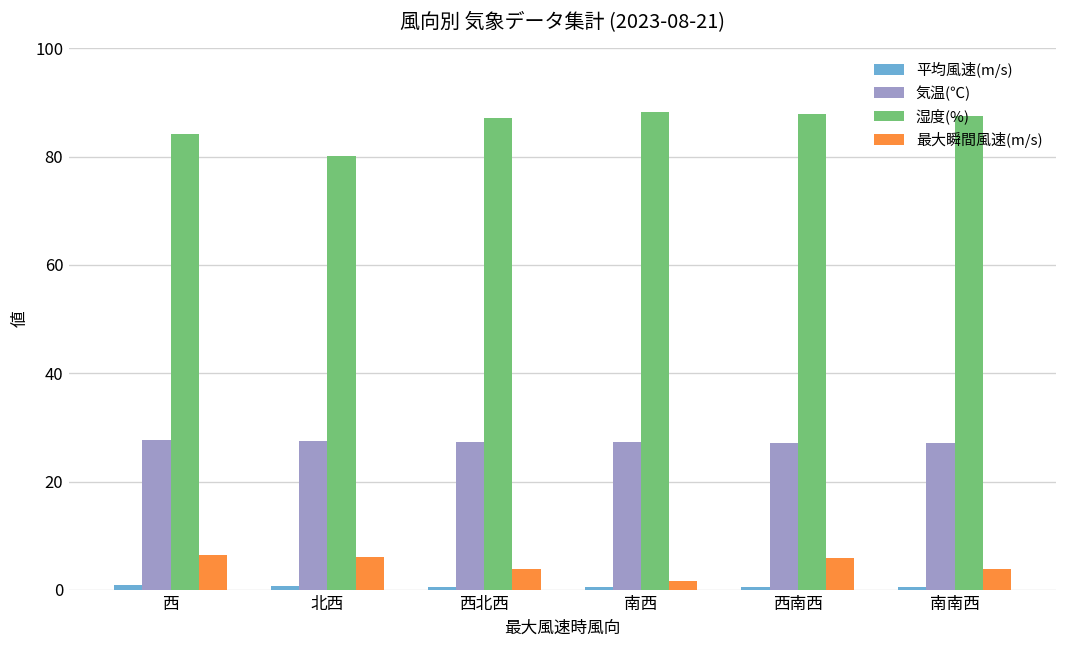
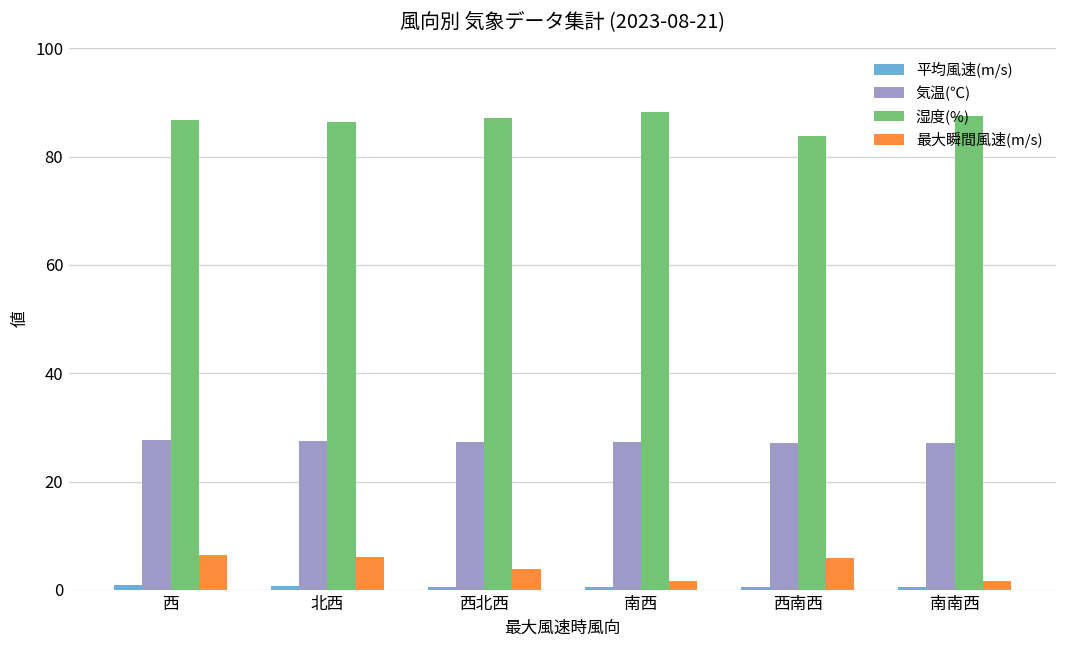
  {
    "湿度(%)": {
-     "西": 84,
-     "北西": 80,
+     "西": 87,
+     "北西": 86,
      "西北西": 87,
      "南西": 88,
-     "西南西": 88,
+     "西南西": 84,
      "南南西": 88
    },
    "最大瞬間風速(m/s)": {
      "西": 6,
      "北西": 6,
      "西北西": 4,
      "南西": 2,
      "西南西": 6,
-     "南南西": 4
+     "南南西": 2
    }
  }
